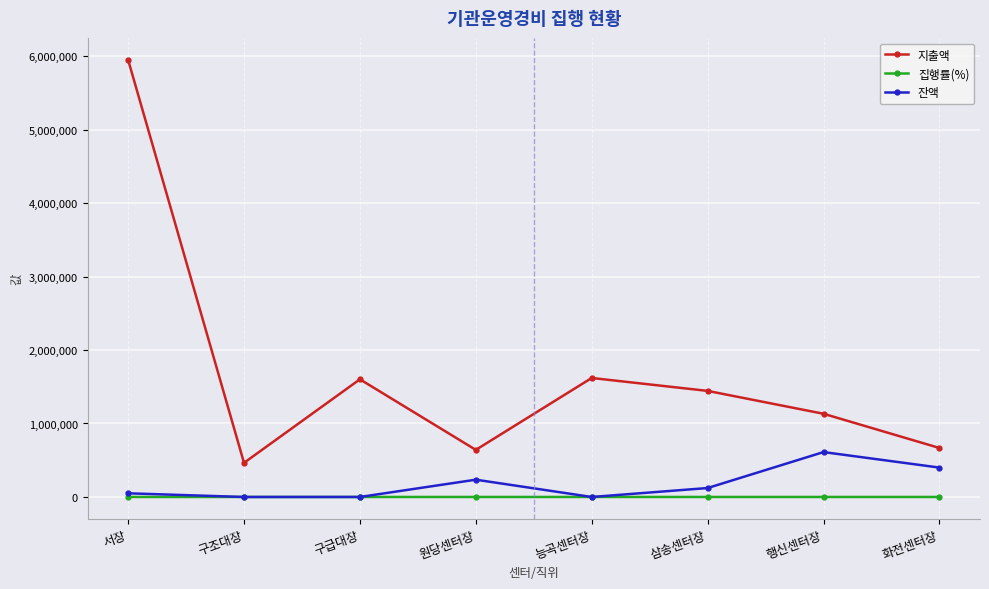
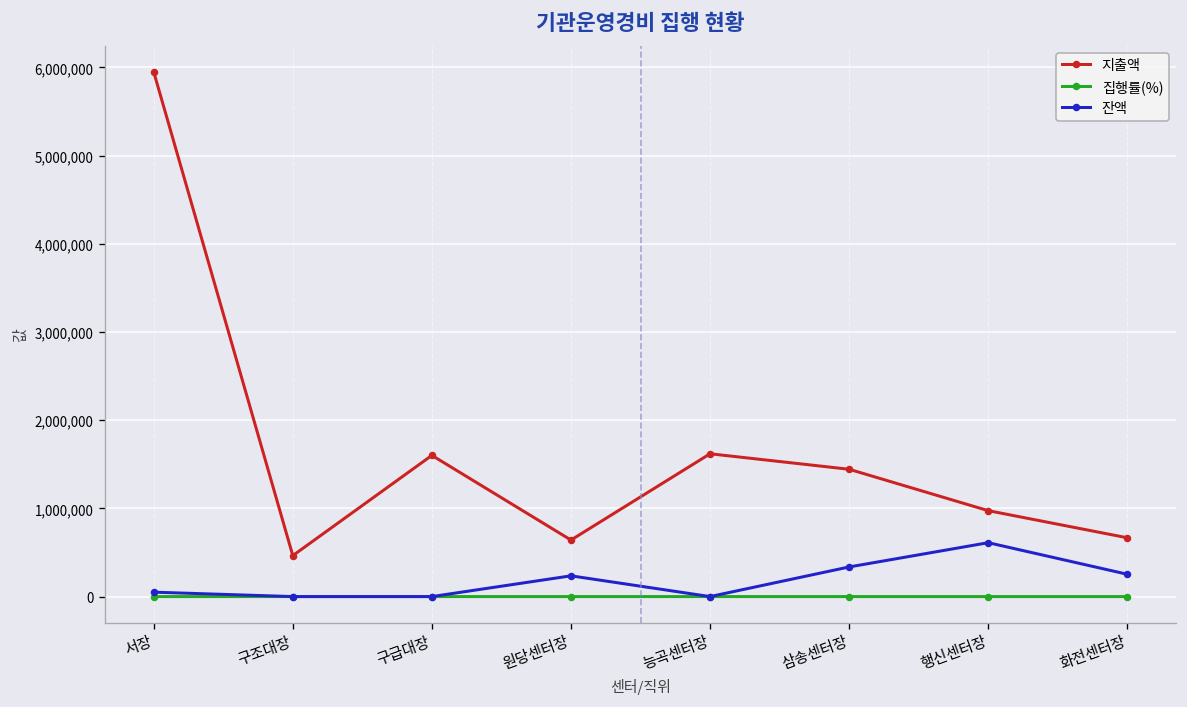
  {
    "지출액": {
      "서장": "6,000,000",
      "구조대장": "500,000",
      "구급대장": "1,600,000",
      "원당센터장": "600,000",
      "능곡센터장": "1,600,000",
      "삼송센터장": "1,400,000",
-     "행신센터장": "1,100,000",
+     "행신센터장": "1,000,000",
      "화전센터장": "700,000"
    },
    "집행률(%)": {
      "서장": "0",
      "원당센터장": "0",
      "삼송센터장": "0",
      "행신센터장": "0",
      "화전센터장": "0"
    },
    "잔액": {
      "서장": "100,000",
      "원당센터장": "200,000",
-     "삼송센터장": "100,000",
+     "삼송센터장": "300,000",
      "행신센터장": "600,000",
-     "화전센터장": "400,000"
+     "화전센터장": "300,000"
    }
  }
